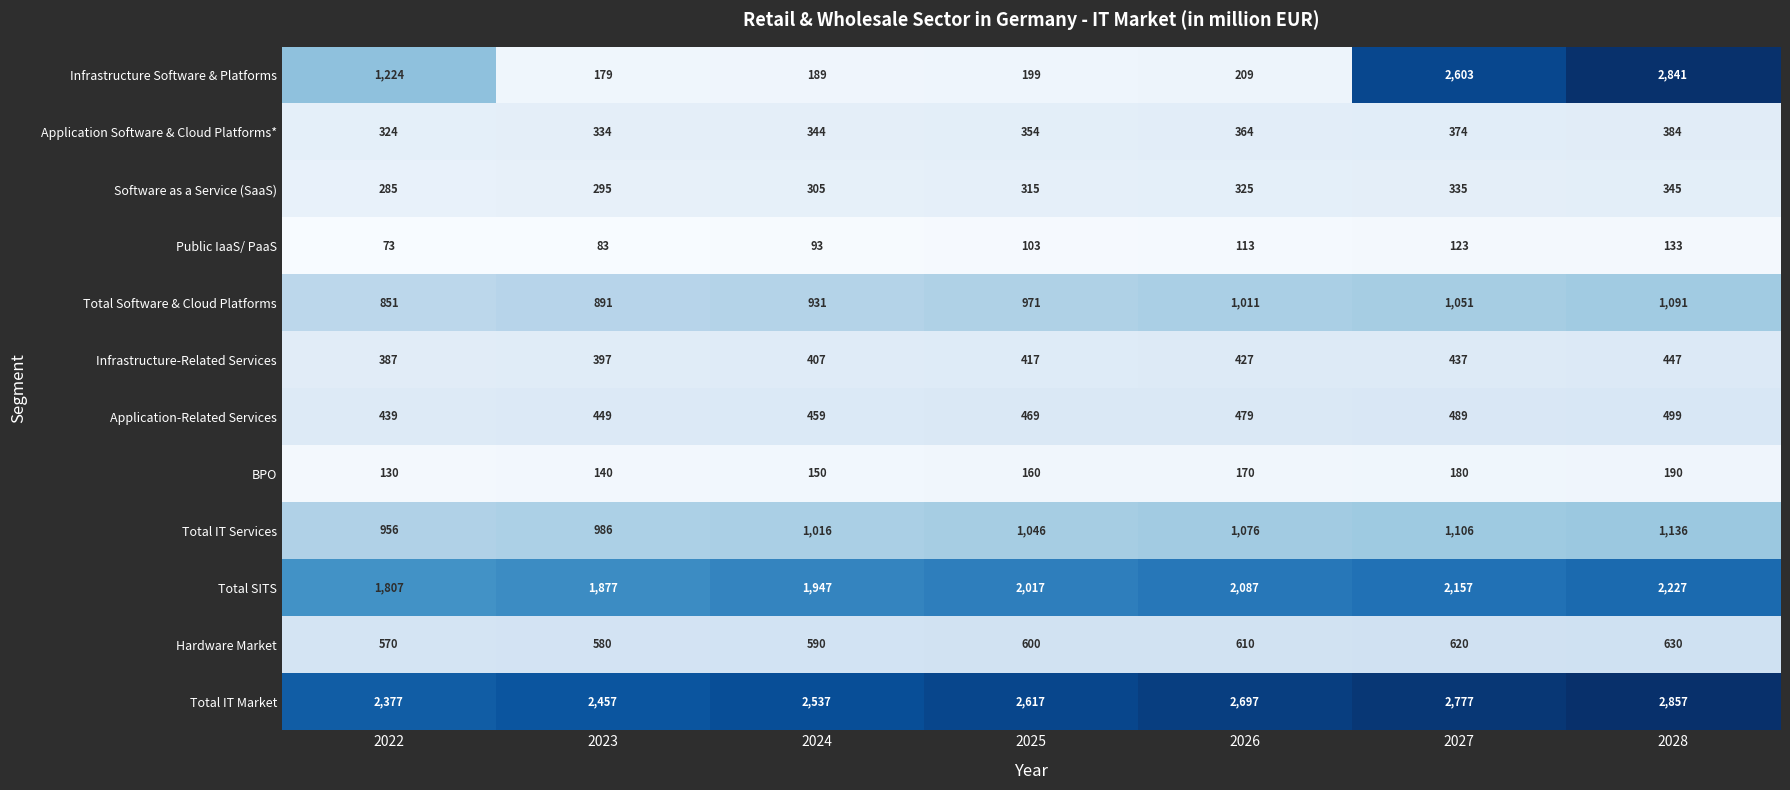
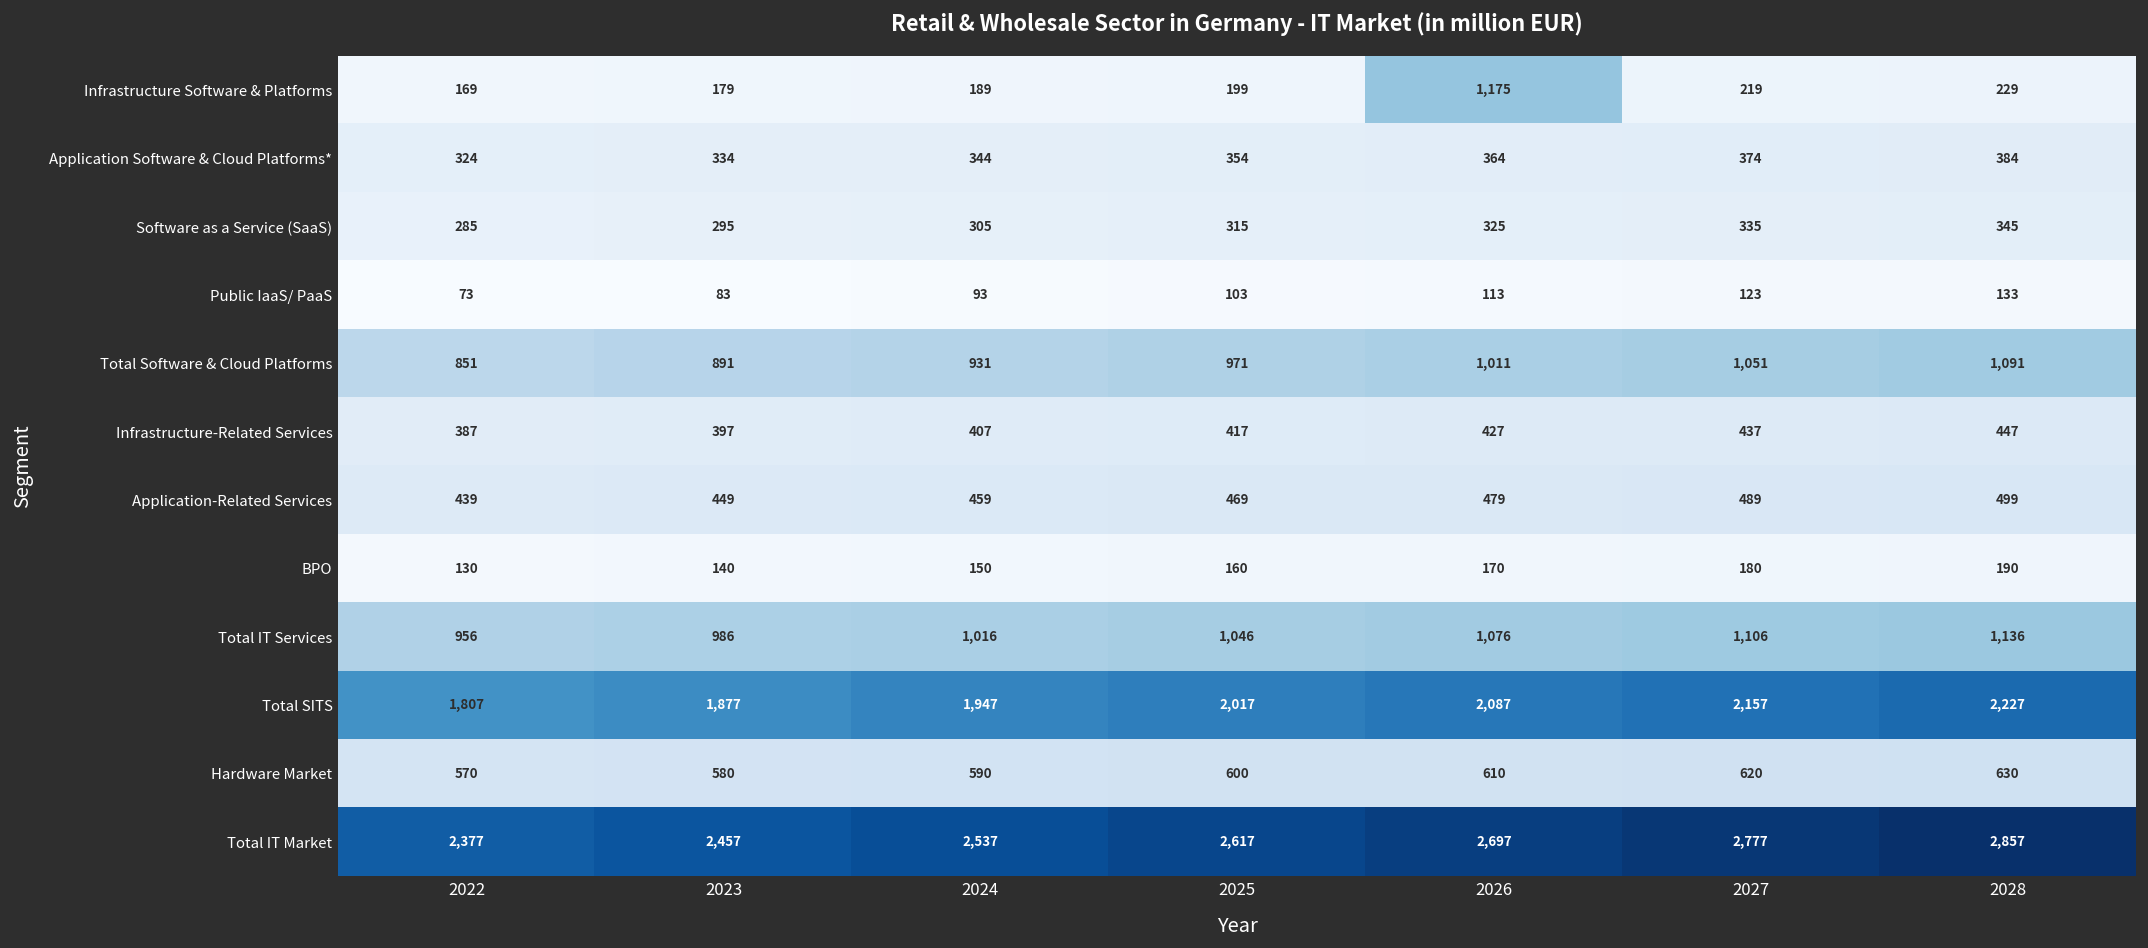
  {
    "Infrastructure Software & Platforms": {
-     "2022": "1,224",
+     "2022": "169",
      "2023": "179",
      "2024": "189",
      "2025": "199",
-     "2026": "209",
-     "2027": "2,603",
-     "2028": "2,841"
+     "2026": "1,175",
+     "2027": "219",
+     "2028": "229"
    },
    "Application Software & Cloud Platforms*": {
      "2022": "324",
      "2023": "334",
      "2024": "344",
      "2025": "354",
      "2026": "364",
      "2027": "374",
      "2028": "384"
    },
    "Software as a Service (SaaS)": {
      "2022": "285",
      "2023": "295",
      "2024": "305",
      "2025": "315",
      "2026": "325",
      "2027": "335",
      "2028": "345"
    },
    "Public IaaS/ PaaS": {
      "2022": "73",
      "2023": "83",
      "2024": "93",
      "2025": "103",
      "2026": "113",
      "2027": "123",
      "2028": "133"
    },
    "Total Software & Cloud Platforms": {
      "2022": "851",
      "2023": "891",
      "2024": "931",
      "2025": "971",
      "2026": "1,011",
      "2027": "1,051",
      "2028": "1,091"
    },
    "Infrastructure-Related Services": {
      "2022": "387",
      "2023": "397",
      "2024": "407",
      "2025": "417",
      "2026": "427",
      "2027": "437",
      "2028": "447"
    },
    "Application-Related Services": {
      "2022": "439",
      "2023": "449",
      "2024": "459",
      "2025": "469",
      "2026": "479",
      "2027": "489",
      "2028": "499"
    },
    "BPO": {
      "2022": "130",
      "2023": "140",
      "2024": "150",
      "2025": "160",
      "2026": "170",
      "2027": "180",
      "2028": "190"
    },
    "Total IT Services": {
      "2022": "956",
      "2023": "986",
      "2024": "1,016",
      "2025": "1,046",
      "2026": "1,076",
      "2027": "1,106",
      "2028": "1,136"
    },
    "Total SITS": {
      "2022": "1,807",
      "2023": "1,877",
      "2024": "1,947",
      "2025": "2,017",
      "2026": "2,087",
      "2027": "2,157",
      "2028": "2,227"
    },
    "Hardware Market": {
      "2022": "570",
      "2023": "580",
      "2024": "590",
      "2025": "600",
      "2026": "610",
      "2027": "620",
      "2028": "630"
    },
    "Total IT Market": {
      "2022": "2,377",
      "2023": "2,457",
      "2024": "2,537",
      "2025": "2,617",
      "2026": "2,697",
      "2027": "2,777",
      "2028": "2,857"
    }
  }
